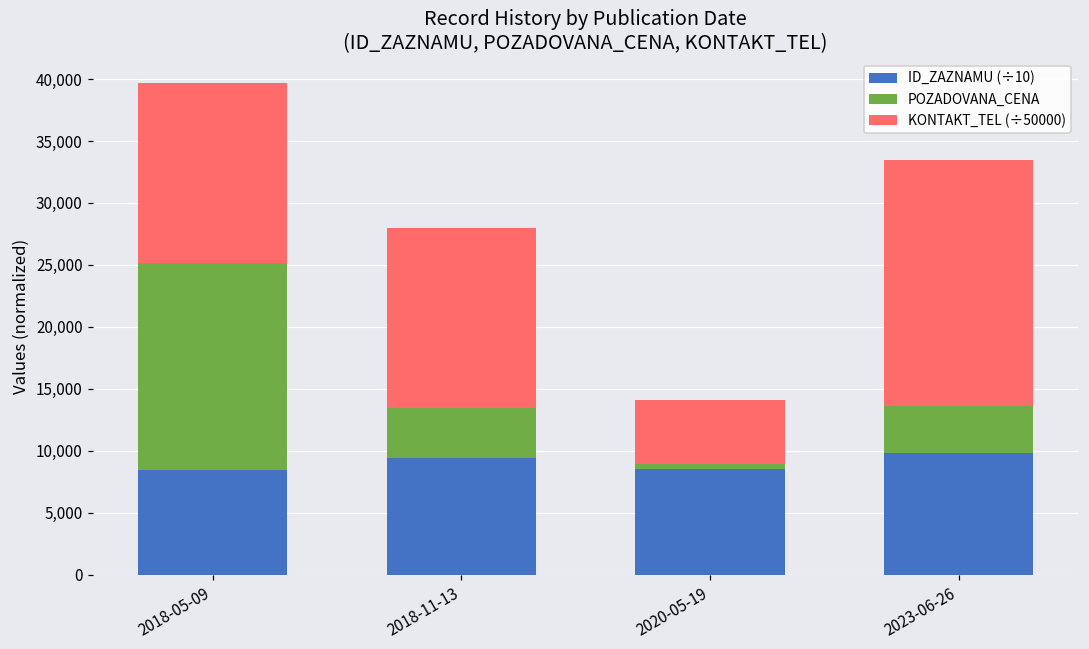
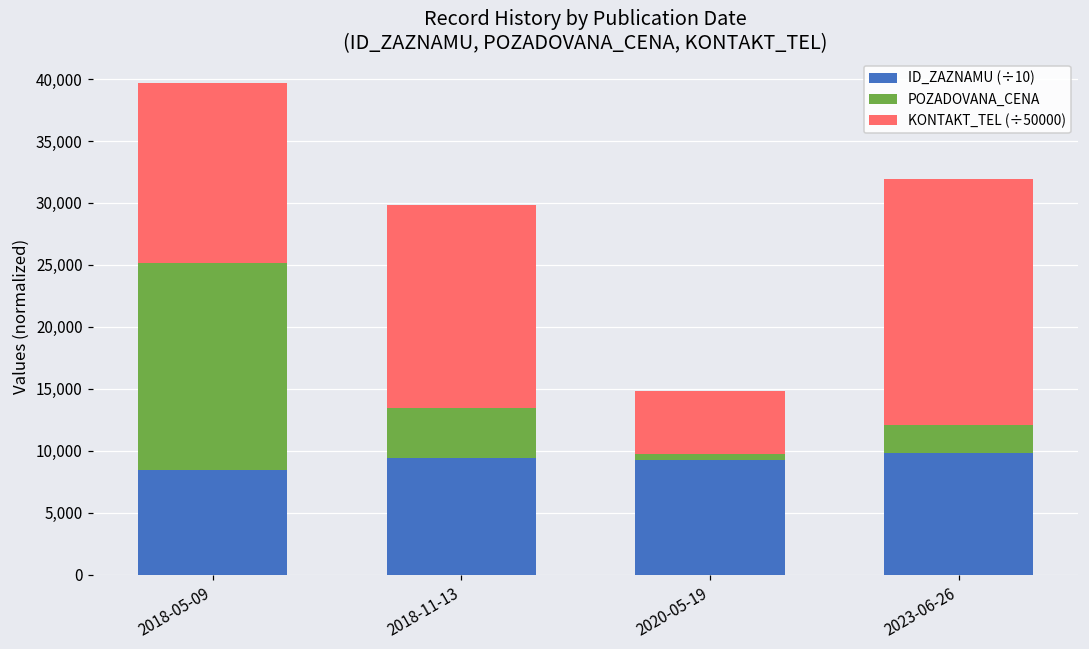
  {
    "ID_ZAZNAMU (÷10)": {
      "2018-05-09": "8,500",
      "2018-11-13": "9,400",
-     "2020-05-19": "8,600",
+     "2020-05-19": "9,300",
      "2023-06-26": "9,800"
    },
    "POZADOVANA_CENA": {
      "2018-05-09": "16,700",
      "2018-11-13": "4,000",
      "2020-05-19": "400",
-     "2023-06-26": "3,800"
+     "2023-06-26": "2,300"
    },
    "KONTAKT_TEL (÷50000)": {
      "2018-05-09": "14,500",
-     "2018-11-13": "14,500",
+     "2018-11-13": "16,400",
      "2020-05-19": "5,100",
      "2023-06-26": "19,800"
    }
  }
